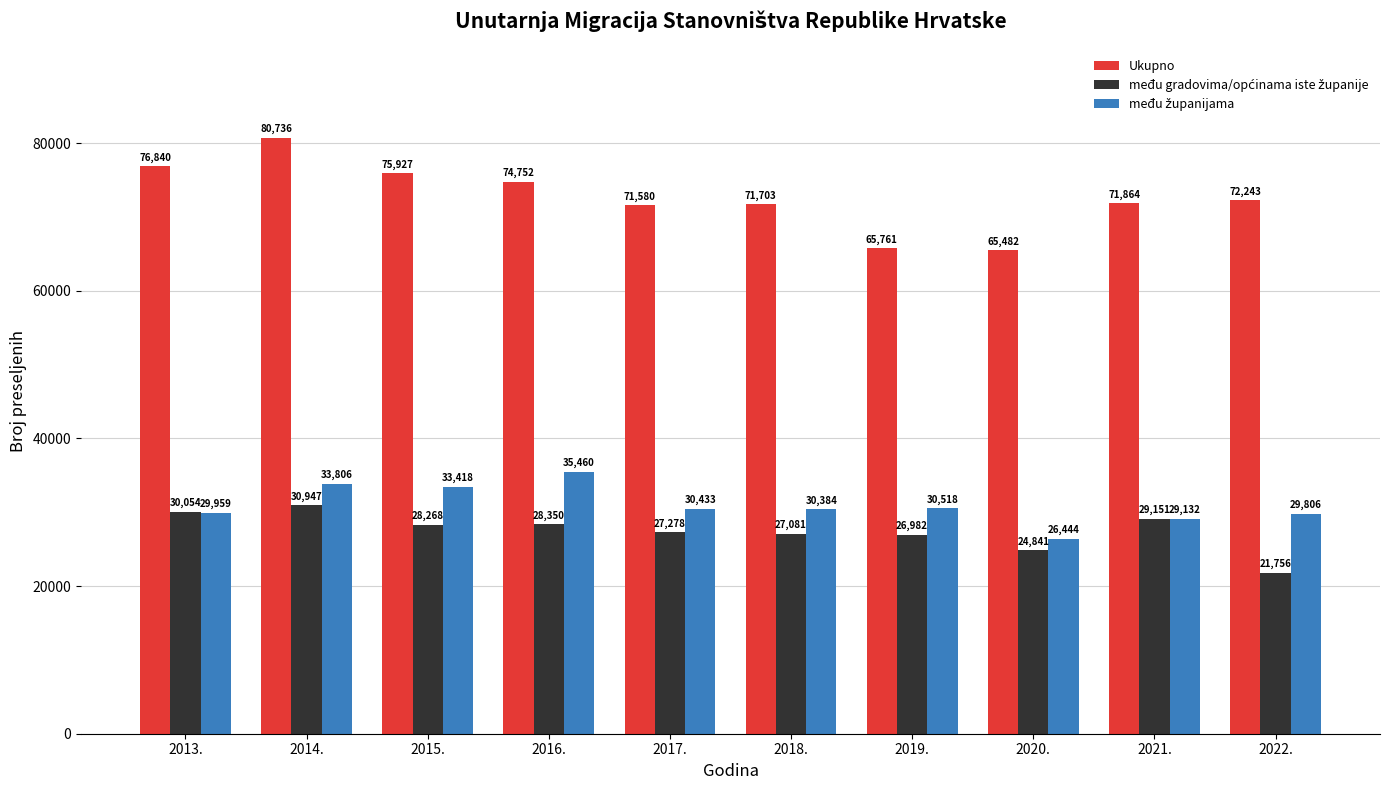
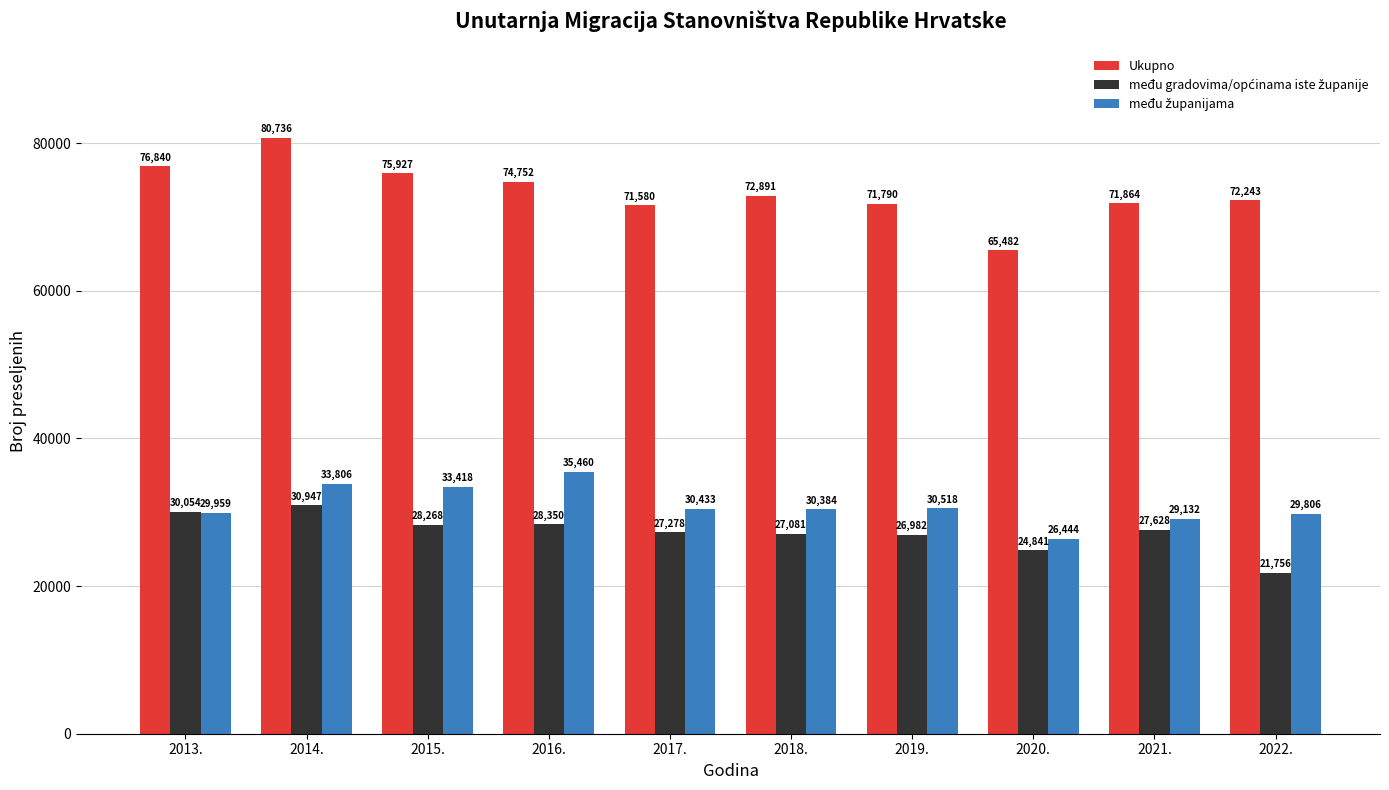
  {
    "Ukupno": {
      "2013.": "76,840",
      "2014.": "80,736",
      "2015.": "75,927",
      "2016.": "74,752",
      "2017.": "71,580",
-     "2018.": "71,703",
-     "2019.": "65,761",
+     "2018.": "72,891",
+     "2019.": "71,790",
      "2020.": "65,482",
      "2021.": "71,864",
      "2022.": "72,243"
    },
    "među gradovima/općinama iste županije": {
      "2013.": "30,054",
      "2014.": "30,947",
      "2015.": "28,268",
      "2016.": "28,350",
      "2017.": "27,278",
      "2018.": "27,081",
      "2019.": "26,982",
      "2020.": "24,841",
-     "2021.": "29,151",
+     "2021.": "27,628",
      "2022.": "21,756"
    },
    "među županijama": {
      "2013.": "29,959",
      "2014.": "33,806",
      "2015.": "33,418",
      "2016.": "35,460",
      "2017.": "30,433",
      "2018.": "30,384",
      "2019.": "30,518",
      "2020.": "26,444",
      "2021.": "29,132",
      "2022.": "29,806"
    }
  }
